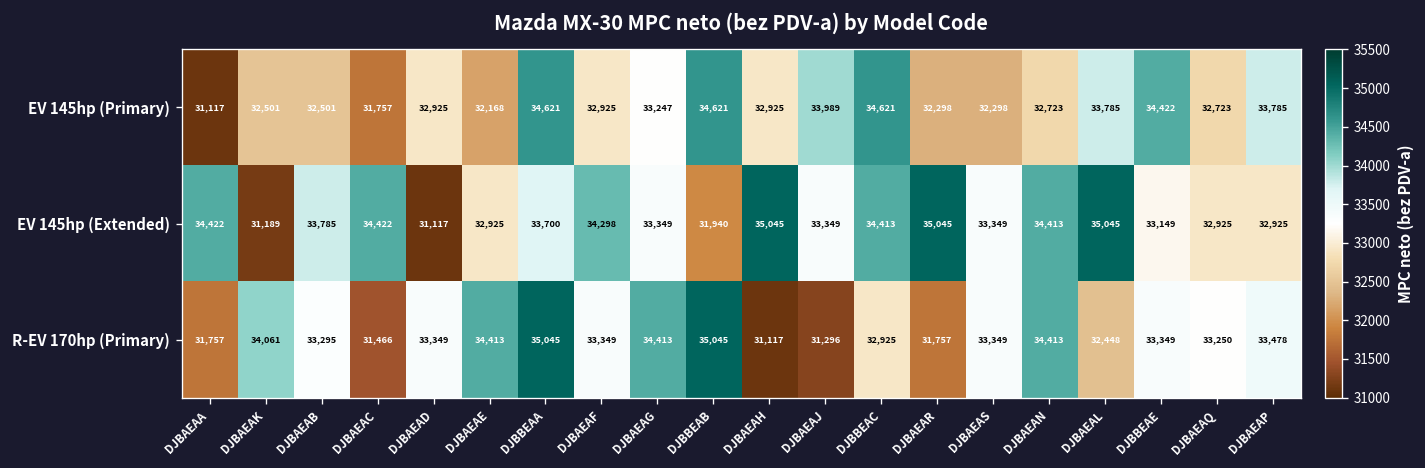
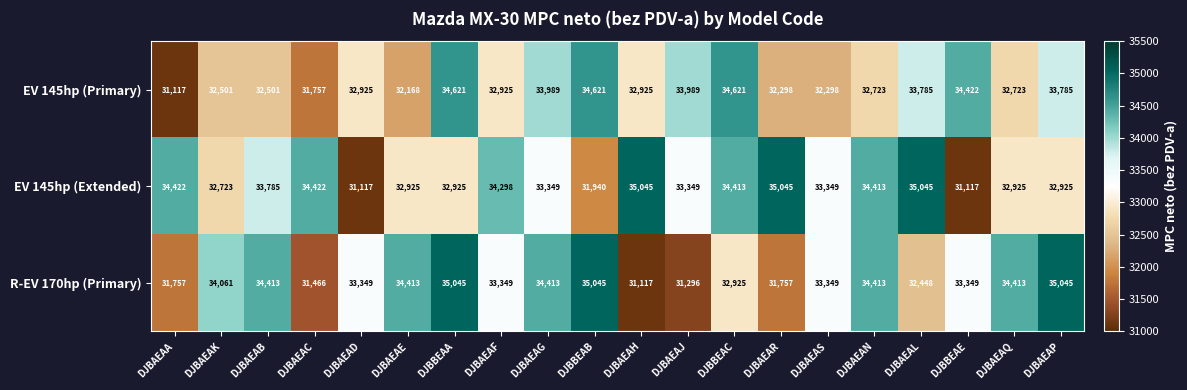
  {
    "EV 145hp (Primary)": {
      "DJBAEAA": "31,117",
      "DJBAEAK": "32,501",
      "DJBAEAB": "32,501",
      "DJBAEAC": "31,757",
      "DJBAEAD": "32,925",
      "DJBAEAE": "32,168",
      "DJBBEAA": "34,621",
      "DJBAEAF": "32,925",
-     "DJBAEAG": "33,247",
+     "DJBAEAG": "33,989",
      "DJBBEAB": "34,621",
      "DJBAEAH": "32,925",
      "DJBAEAJ": "33,989",
      "DJBBEAC": "34,621",
      "DJBAEAR": "32,298",
      "DJBAEAS": "32,298",
      "DJBAEAN": "32,723",
      "DJBAEAL": "33,785",
      "DJBBEAE": "34,422",
      "DJBAEAQ": "32,723",
      "DJBAEAP": "33,785"
    },
    "EV 145hp (Extended)": {
      "DJBAEAA": "34,422",
-     "DJBAEAK": "31,189",
+     "DJBAEAK": "32,723",
      "DJBAEAB": "33,785",
      "DJBAEAC": "34,422",
      "DJBAEAD": "31,117",
      "DJBAEAE": "32,925",
-     "DJBBEAA": "33,700",
+     "DJBBEAA": "32,925",
      "DJBAEAF": "34,298",
      "DJBAEAG": "33,349",
      "DJBBEAB": "31,940",
      "DJBAEAH": "35,045",
      "DJBAEAJ": "33,349",
      "DJBBEAC": "34,413",
      "DJBAEAR": "35,045",
      "DJBAEAS": "33,349",
      "DJBAEAN": "34,413",
      "DJBAEAL": "35,045",
-     "DJBBEAE": "33,149",
+     "DJBBEAE": "31,117",
      "DJBAEAQ": "32,925",
      "DJBAEAP": "32,925"
    },
    "R-EV 170hp (Primary)": {
      "DJBAEAA": "31,757",
      "DJBAEAK": "34,061",
-     "DJBAEAB": "33,295",
+     "DJBAEAB": "34,413",
      "DJBAEAC": "31,466",
      "DJBAEAD": "33,349",
      "DJBAEAE": "34,413",
      "DJBBEAA": "35,045",
      "DJBAEAF": "33,349",
      "DJBAEAG": "34,413",
      "DJBBEAB": "35,045",
      "DJBAEAH": "31,117",
      "DJBAEAJ": "31,296",
      "DJBBEAC": "32,925",
      "DJBAEAR": "31,757",
      "DJBAEAS": "33,349",
      "DJBAEAN": "34,413",
      "DJBAEAL": "32,448",
      "DJBBEAE": "33,349",
-     "DJBAEAQ": "33,250",
-     "DJBAEAP": "33,478"
+     "DJBAEAQ": "34,413",
+     "DJBAEAP": "35,045"
    }
  }
